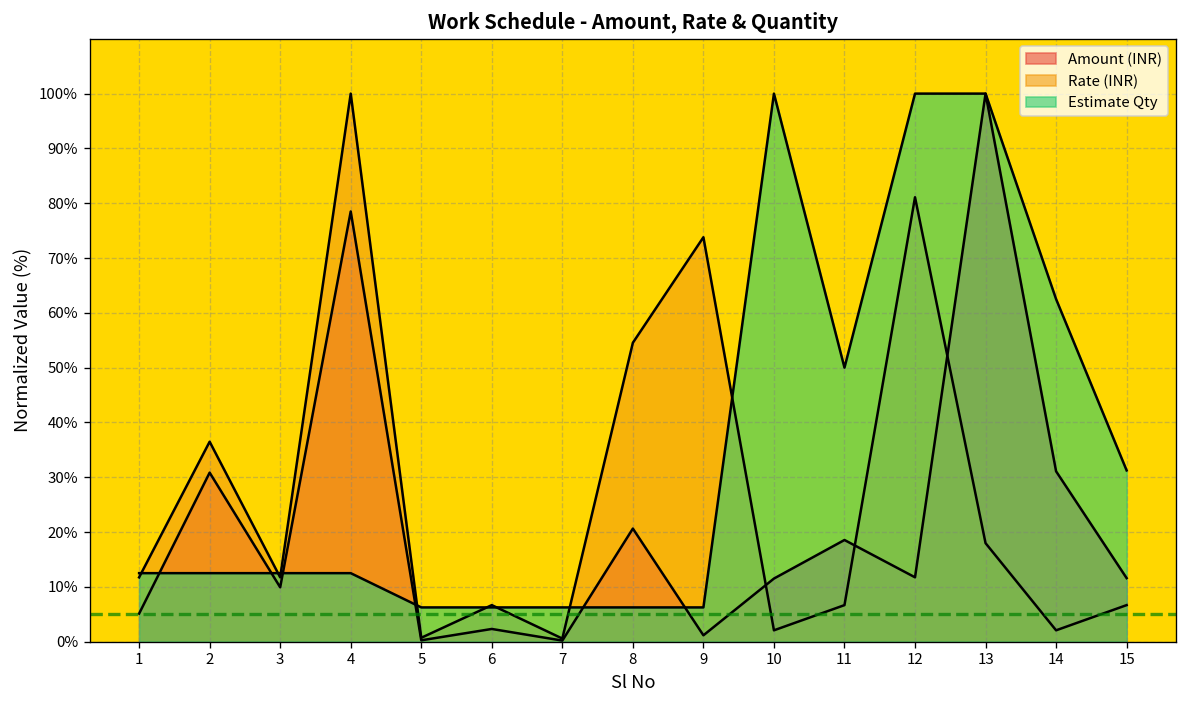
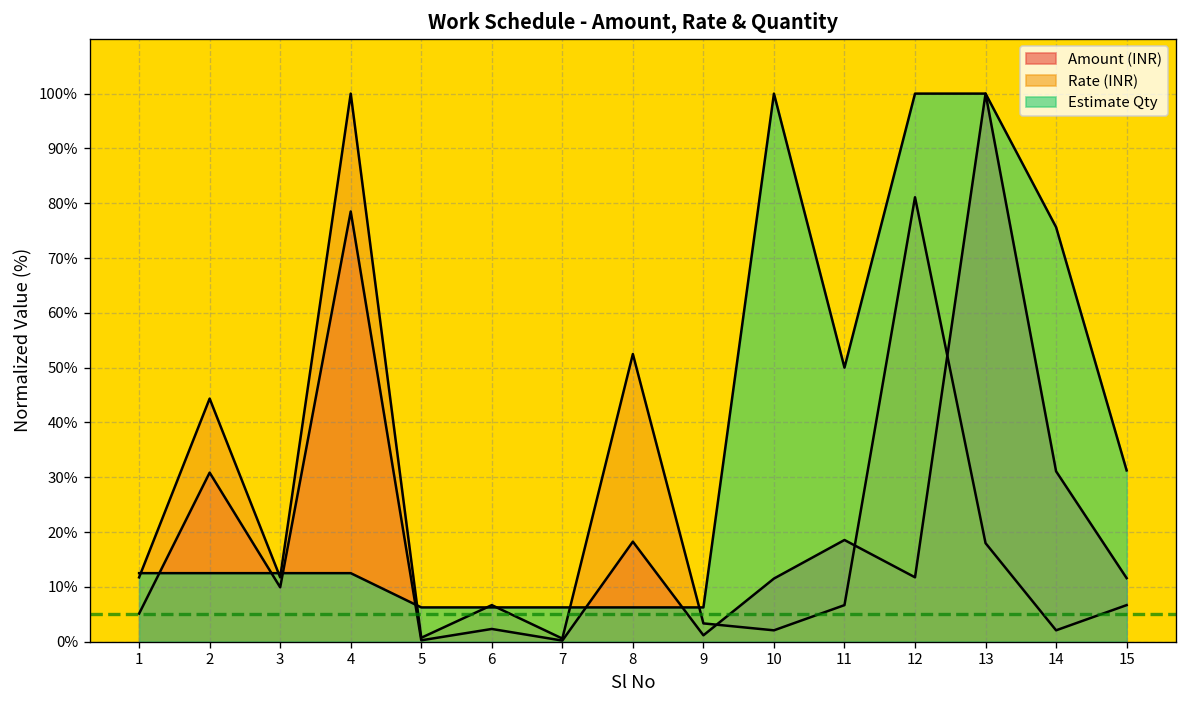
  {
    "Amount (INR)": {
      "1": "5%",
      "2": "31%",
      "3": "10%",
      "4": "78%",
      "6": "2%",
-     "8": "21%",
+     "8": "18%",
      "9": "1%",
      "10": "12%",
      "11": "19%",
      "12": "12%",
      "14": "31%",
      "15": "12%"
    },
    "Rate (INR)": {
      "1": "12%",
-     "2": "36%",
+     "2": "44%",
      "3": "12%",
      "4": "100%",
-     "8": "55%",
-     "9": "74%",
+     "8": "52%",
+     "9": "3%",
      "10": "2%",
      "11": "7%",
      "12": "81%",
      "13": "18%",
      "14": "2%",
      "15": "7%"
    },
    "Estimate Qty": {
      "1": "13%",
      "2": "13%",
      "3": "13%",
      "4": "13%",
      "5": "6%",
      "7": "6%",
      "8": "6%",
      "9": "6%",
      "10": "100%",
      "11": "50%",
      "12": "100%",
-     "14": "63%",
+     "14": "76%",
      "15": "31%"
    }
  }
